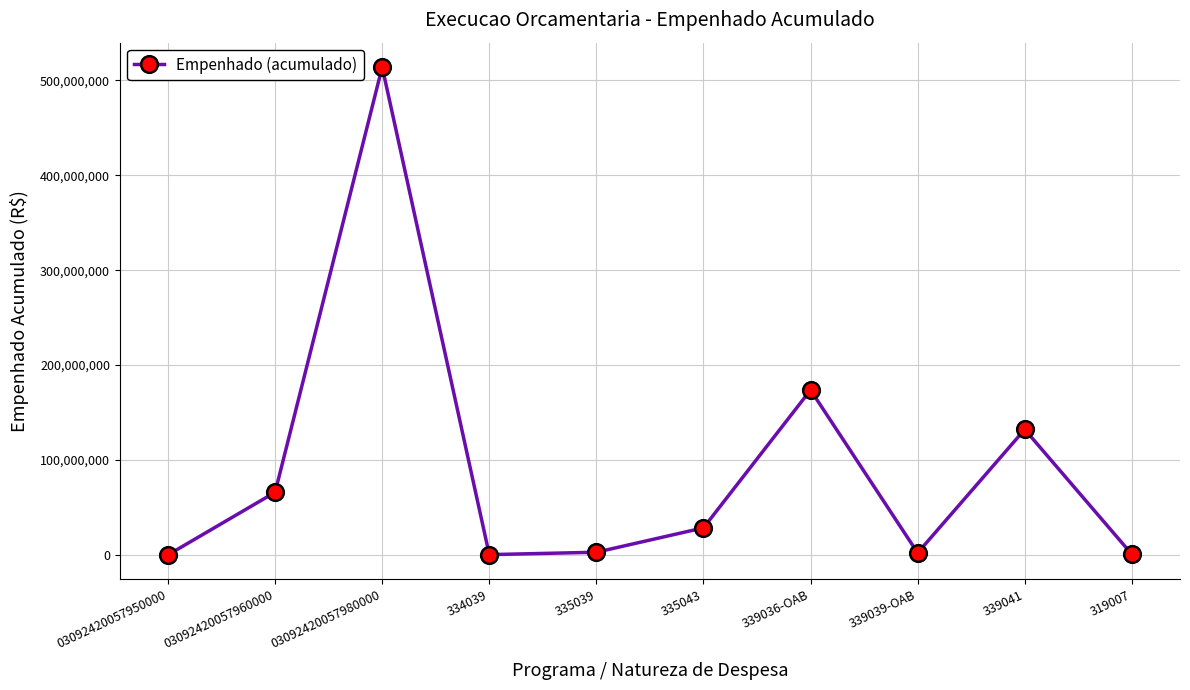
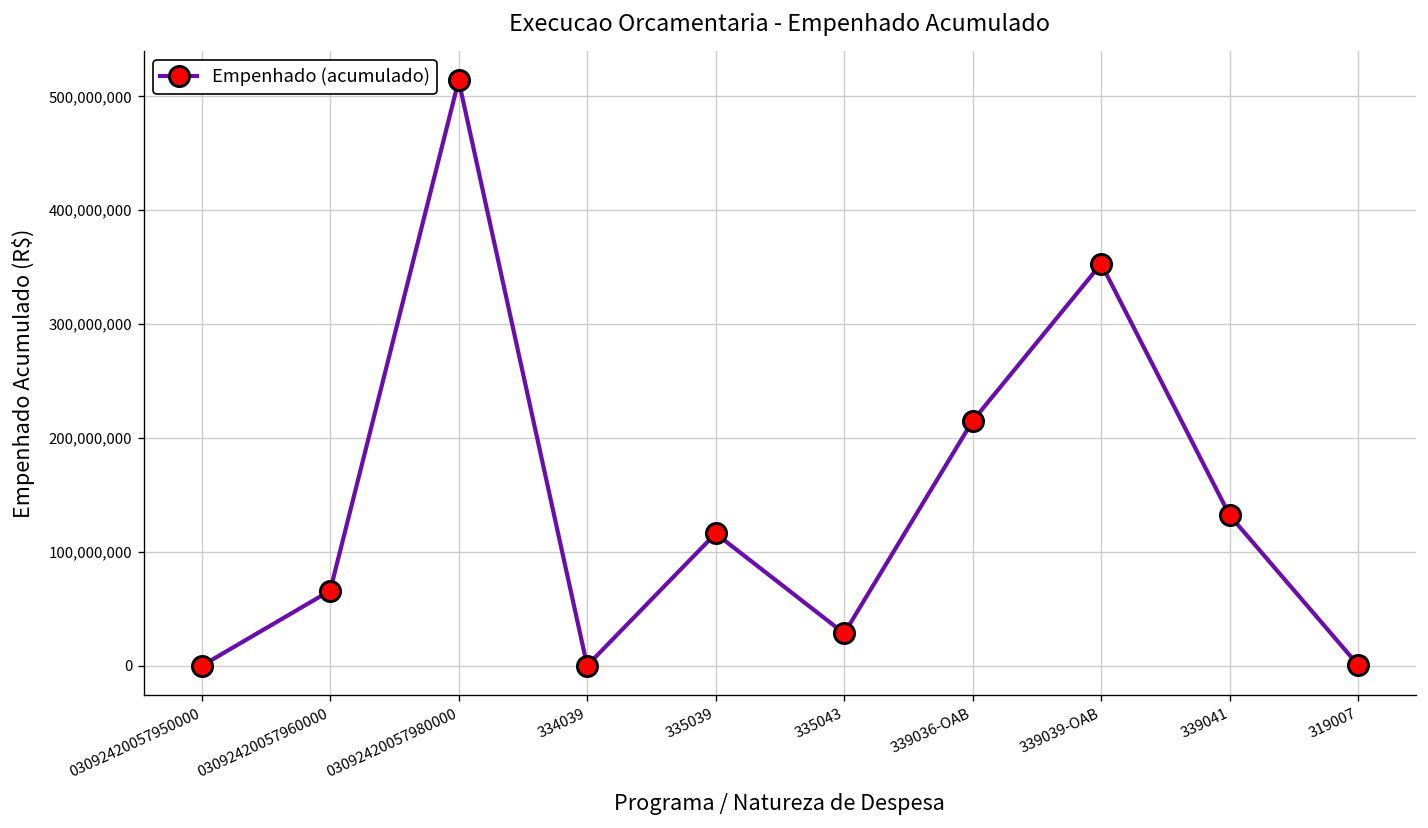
  {
    "03092420057950000": "0",
    "03092420057960000": "70,000,000",
    "03092420057980000": "510,000,000",
    "334039": "0",
-   "335039": "0",
+   "335039": "120,000,000",
    "335043": "30,000,000",
-   "339036-OAB": "170,000,000",
-   "339039-OAB": "0",
+   "339036-OAB": "220,000,000",
+   "339039-OAB": "350,000,000",
    "339041": "130,000,000",
    "319007": "0"
  }
